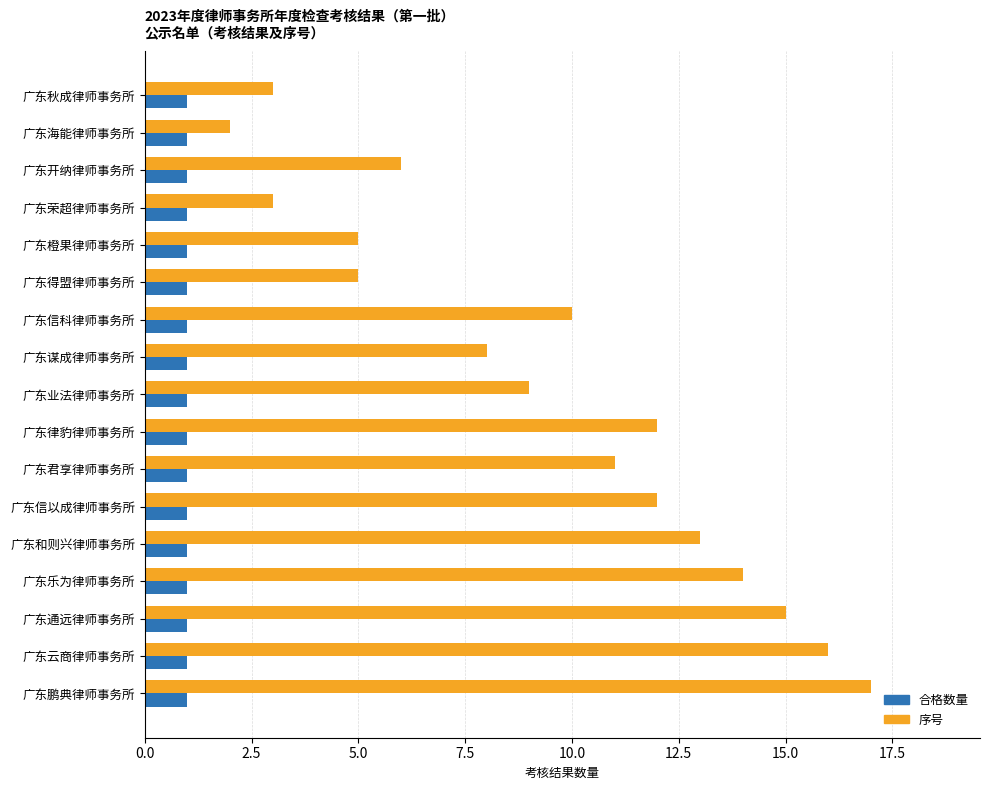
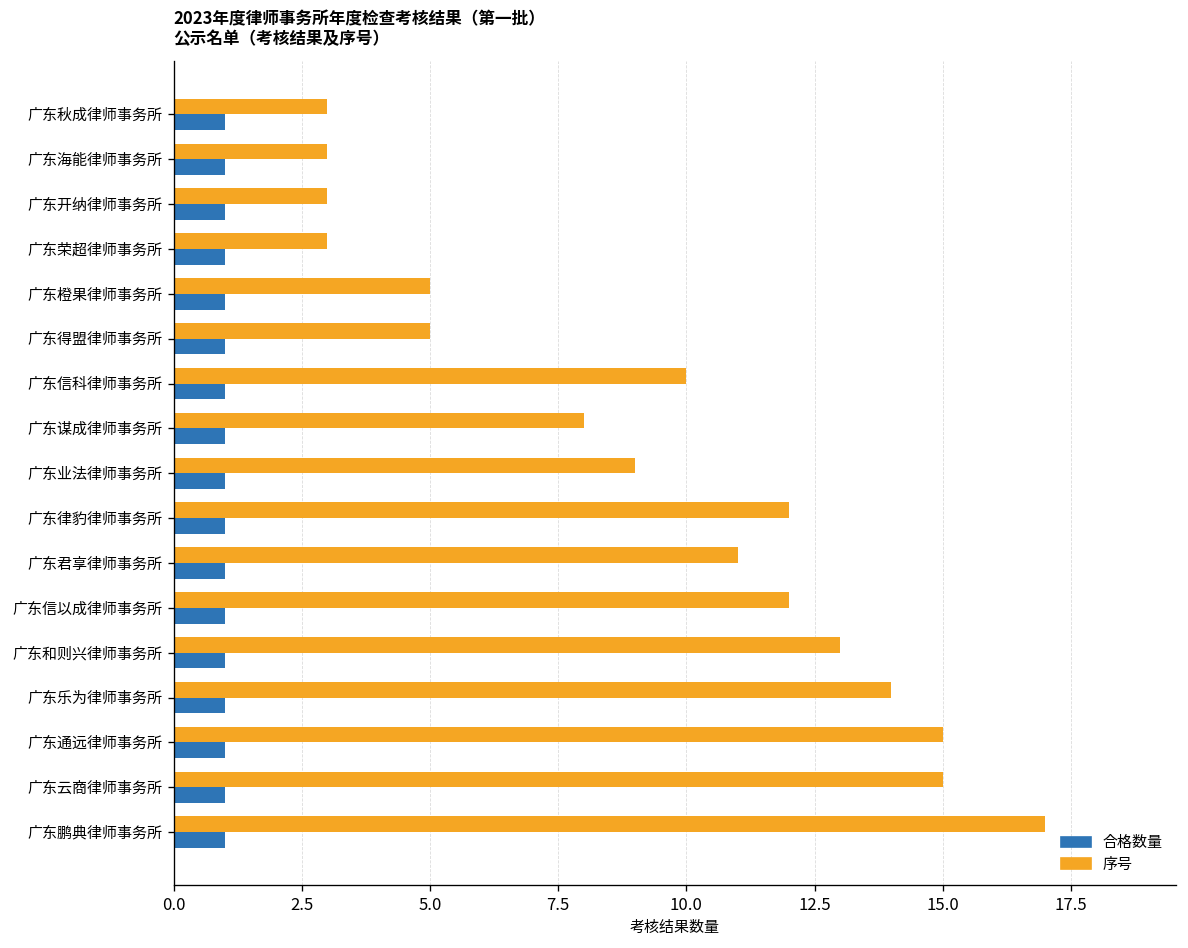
  {
    "合格数量": {
      "广东秋成律师事务所": 1,
      "广东海能律师事务所": 1,
      "广东开纳律师事务所": 1,
      "广东荣超律师事务所": 1,
      "广东橙果律师事务所": 1,
      "广东得盟律师事务所": 1,
      "广东信科律师事务所": 1,
      "广东谋成律师事务所": 1,
      "广东业法律师事务所": 1,
      "广东律豹律师事务所": 1,
      "广东君享律师事务所": 1,
      "广东信以成律师事务所": 1,
      "广东和则兴律师事务所": 1,
      "广东乐为律师事务所": 1,
      "广东通远律师事务所": 1,
      "广东云商律师事务所": 1,
      "广东鹏典律师事务所": 1
    },
    "序号": {
      "广东秋成律师事务所": 3,
-     "广东海能律师事务所": 2,
-     "广东开纳律师事务所": 6,
+     "广东海能律师事务所": 3,
+     "广东开纳律师事务所": 3,
      "广东荣超律师事务所": 3,
      "广东橙果律师事务所": 5,
      "广东得盟律师事务所": 5,
      "广东信科律师事务所": 10,
      "广东谋成律师事务所": 8,
      "广东业法律师事务所": 9,
      "广东律豹律师事务所": 12,
      "广东君享律师事务所": 11,
      "广东信以成律师事务所": 12,
      "广东和则兴律师事务所": 13,
      "广东乐为律师事务所": 14,
      "广东通远律师事务所": 15,
-     "广东云商律师事务所": 16,
+     "广东云商律师事务所": 15,
      "广东鹏典律师事务所": 17
    }
  }
